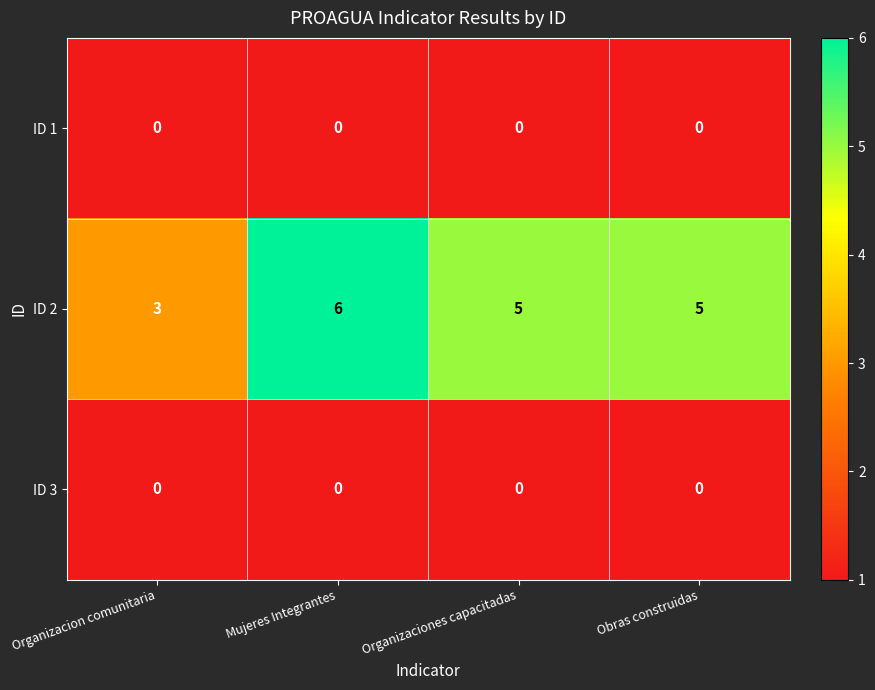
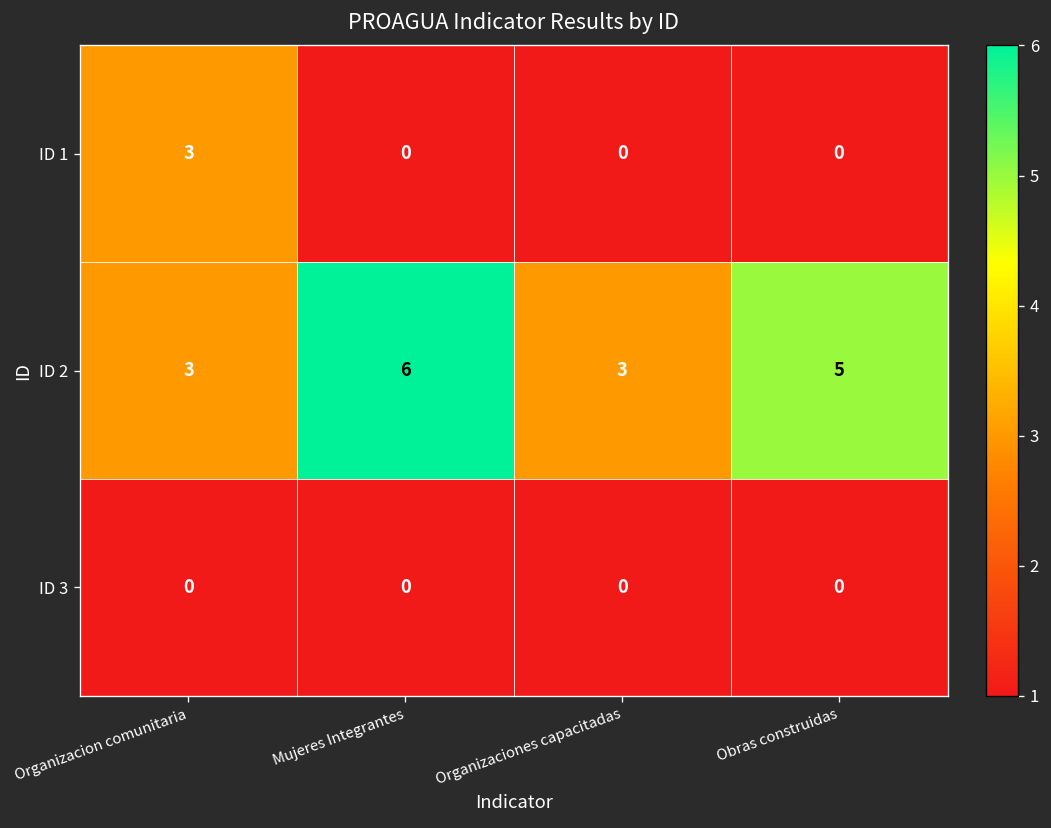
  {
    "ID 1": {
-     "Organizacion comunitaria": 0,
+     "Organizacion comunitaria": 3,
      "Mujeres Integrantes": 0,
      "Organizaciones capacitadas": 0,
      "Obras construidas": 0
    },
    "ID 2": {
      "Organizacion comunitaria": 3,
      "Mujeres Integrantes": 6,
-     "Organizaciones capacitadas": 5,
+     "Organizaciones capacitadas": 3,
      "Obras construidas": 5
    },
    "ID 3": {
      "Organizacion comunitaria": 0,
      "Mujeres Integrantes": 0,
      "Organizaciones capacitadas": 0,
      "Obras construidas": 0
    }
  }
